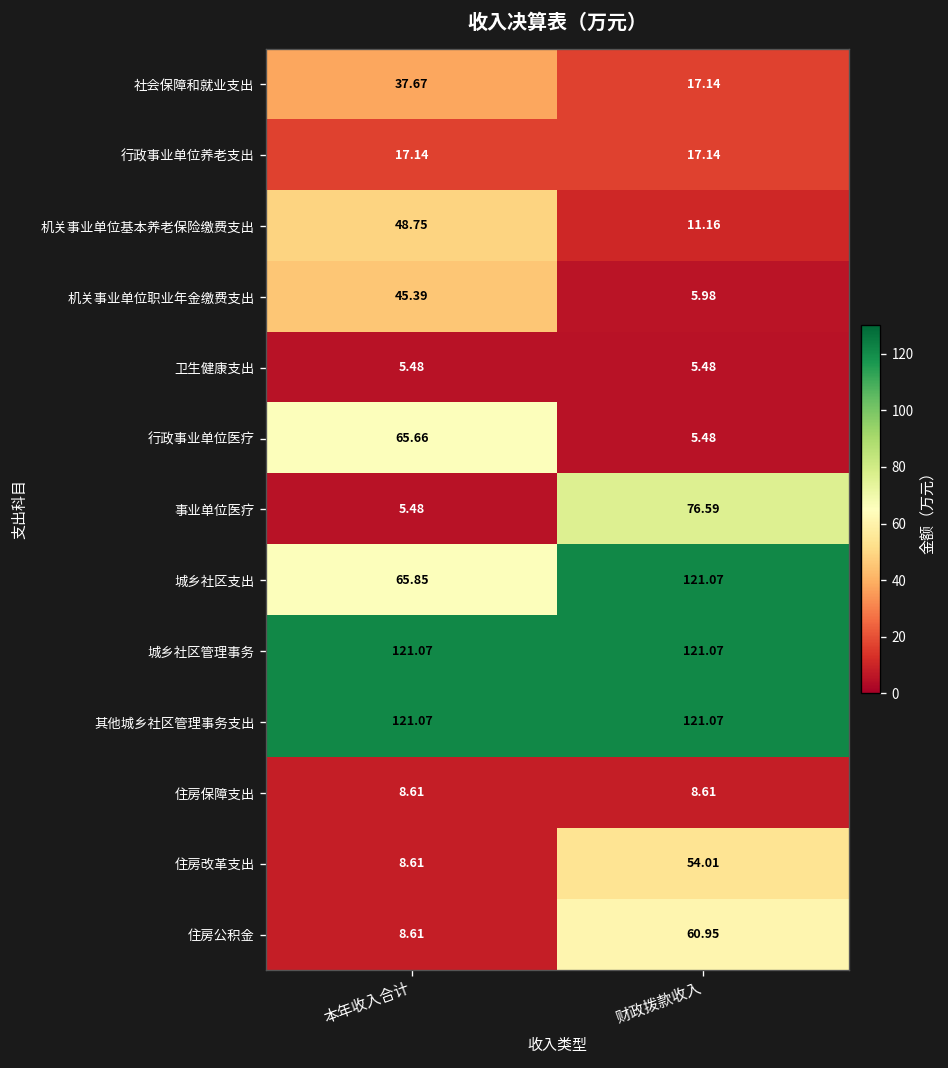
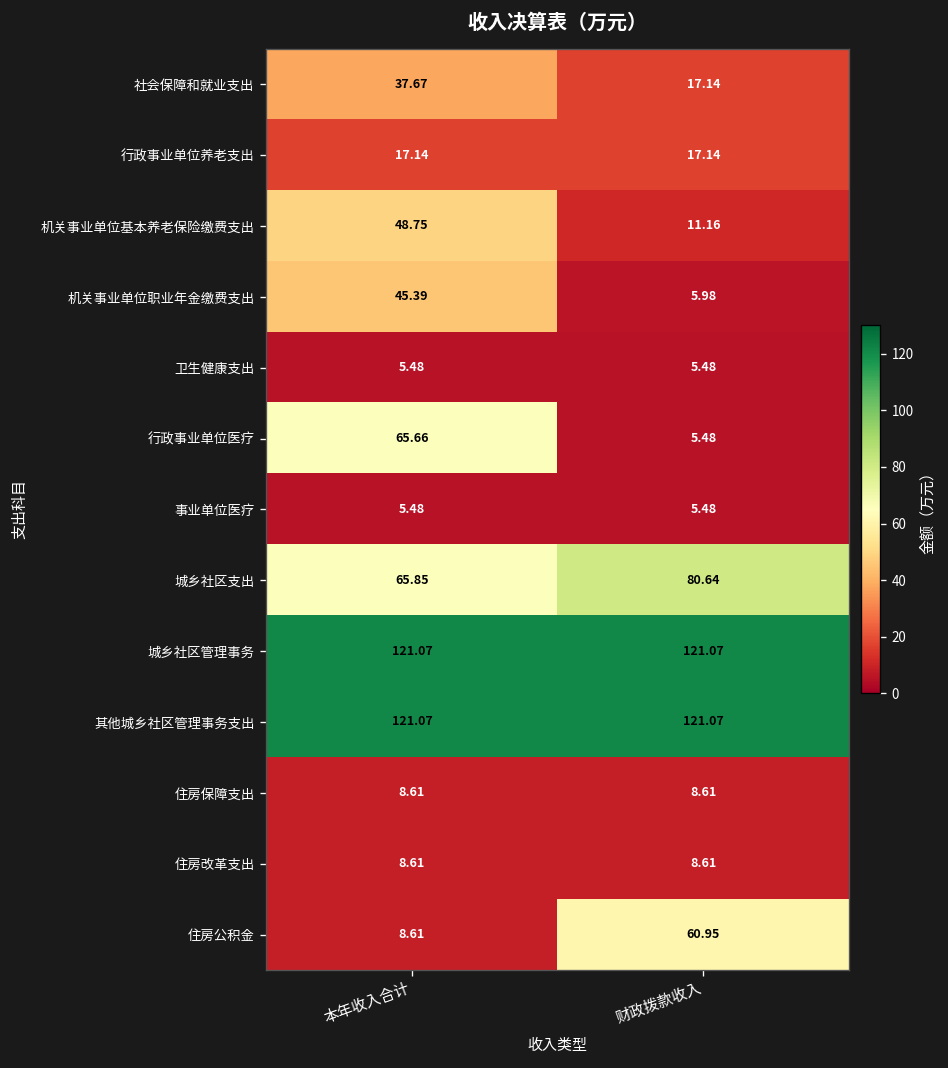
  {
    "社会保障和就业支出": {
      "本年收入合计": 37.67,
      "财政拨款收入": 17.14
    },
    "行政事业单位养老支出": {
      "本年收入合计": 17.14,
      "财政拨款收入": 17.14
    },
    "机关事业单位基本养老保险缴费支出": {
      "本年收入合计": 48.75,
      "财政拨款收入": 11.16
    },
    "机关事业单位职业年金缴费支出": {
      "本年收入合计": 45.39,
      "财政拨款收入": 5.98
    },
    "卫生健康支出": {
      "本年收入合计": 5.48,
      "财政拨款收入": 5.48
    },
    "行政事业单位医疗": {
      "本年收入合计": 65.66,
      "财政拨款收入": 5.48
    },
    "事业单位医疗": {
      "本年收入合计": 5.48,
-     "财政拨款收入": 76.59
+     "财政拨款收入": 5.48
    },
    "城乡社区支出": {
      "本年收入合计": 65.85,
-     "财政拨款收入": 121.07
+     "财政拨款收入": 80.64
    },
    "城乡社区管理事务": {
      "本年收入合计": 121.07,
      "财政拨款收入": 121.07
    },
    "其他城乡社区管理事务支出": {
      "本年收入合计": 121.07,
      "财政拨款收入": 121.07
    },
    "住房保障支出": {
      "本年收入合计": 8.61,
      "财政拨款收入": 8.61
    },
    "住房改革支出": {
      "本年收入合计": 8.61,
-     "财政拨款收入": 54.01
+     "财政拨款收入": 8.61
    },
    "住房公积金": {
      "本年收入合计": 8.61,
      "财政拨款收入": 60.95
    }
  }
